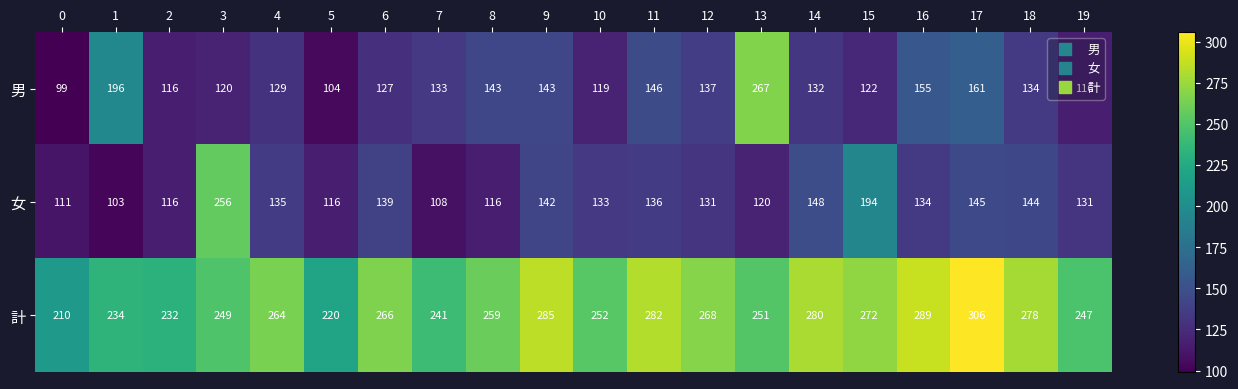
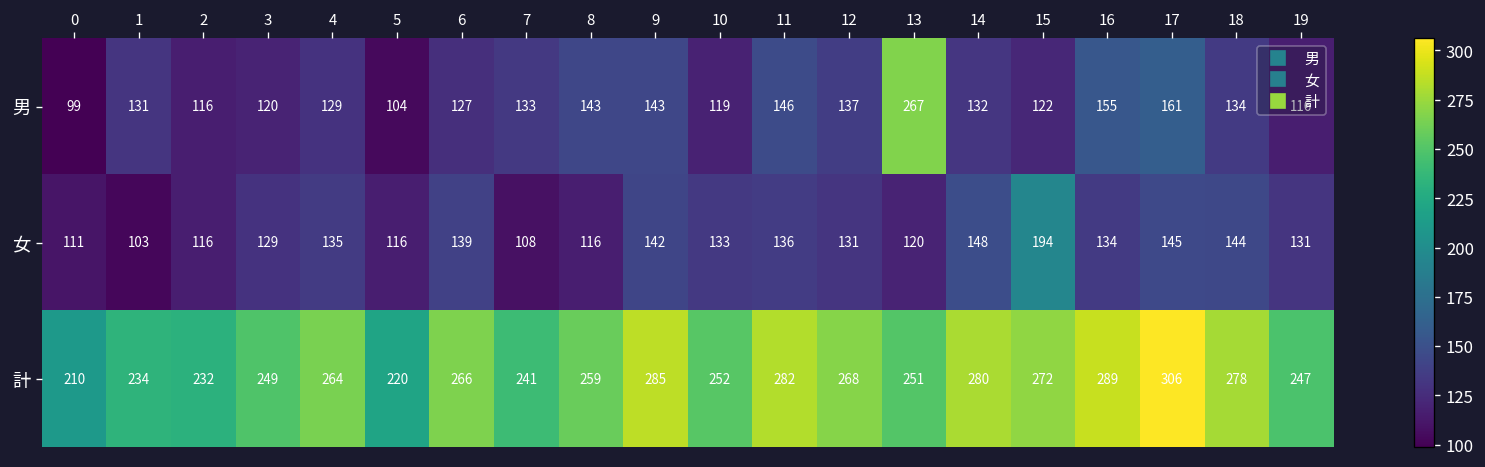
  {
    "男": {
      "0": 99,
-     "1": 196,
+     "1": 131,
      "2": 116,
      "3": 120,
      "4": 129,
      "5": 104,
      "6": 127,
      "7": 133,
      "8": 143,
      "9": 143,
      "10": 119,
      "11": 146,
      "12": 137,
      "13": 267,
      "14": 132,
      "15": 122,
      "16": 155,
      "17": 161,
      "18": 134
    },
    "女": {
      "0": 111,
      "1": 103,
      "2": 116,
-     "3": 256,
+     "3": 129,
      "4": 135,
      "5": 116,
      "6": 139,
      "7": 108,
      "8": 116,
      "9": 142,
      "10": 133,
      "11": 136,
      "12": 131,
      "13": 120,
      "14": 148,
      "15": 194,
      "16": 134,
      "17": 145,
      "18": 144,
      "19": 131
    },
    "計": {
      "0": 210,
      "1": 234,
      "2": 232,
      "3": 249,
      "4": 264,
      "5": 220,
      "6": 266,
      "7": 241,
      "8": 259,
      "9": 285,
      "10": 252,
      "11": 282,
      "12": 268,
      "13": 251,
      "14": 280,
      "15": 272,
      "16": 289,
      "17": 306,
      "18": 278,
      "19": 247
    }
  }
